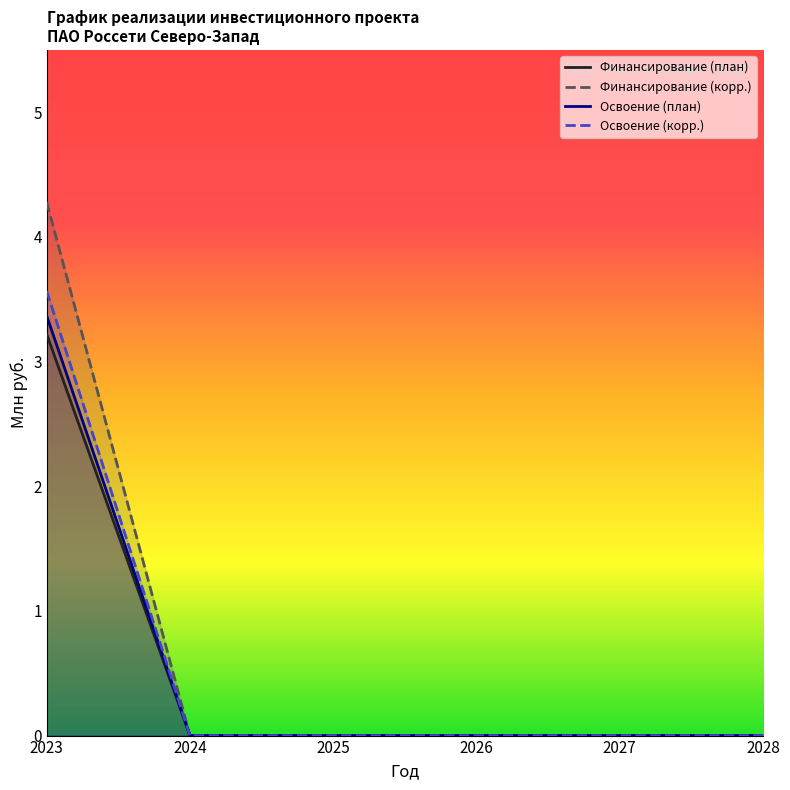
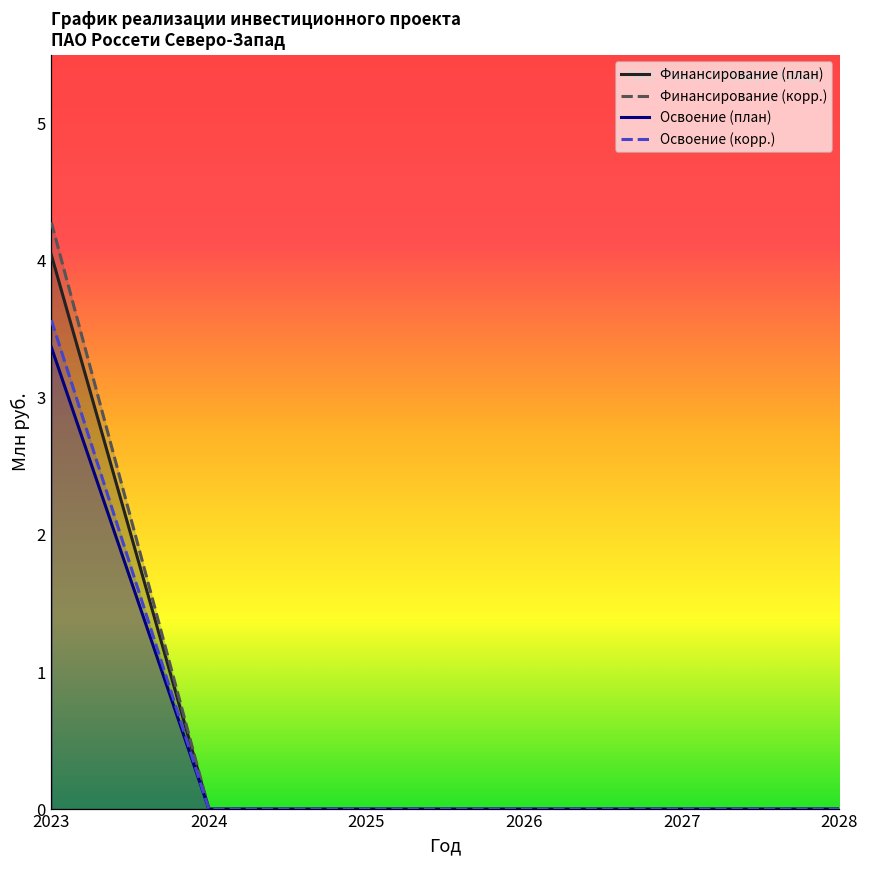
  {
    "Финансирование (план)": {
-     "2023": 3.22
+     "2023": 4.04
    },
    "Финансирование (корр.)": {
      "2023": 4.28
    },
    "Освоение (план)": {
      "2023": 3.37
    },
    "Освоение (корр.)": {
      "2023": 3.57
    }
  }
